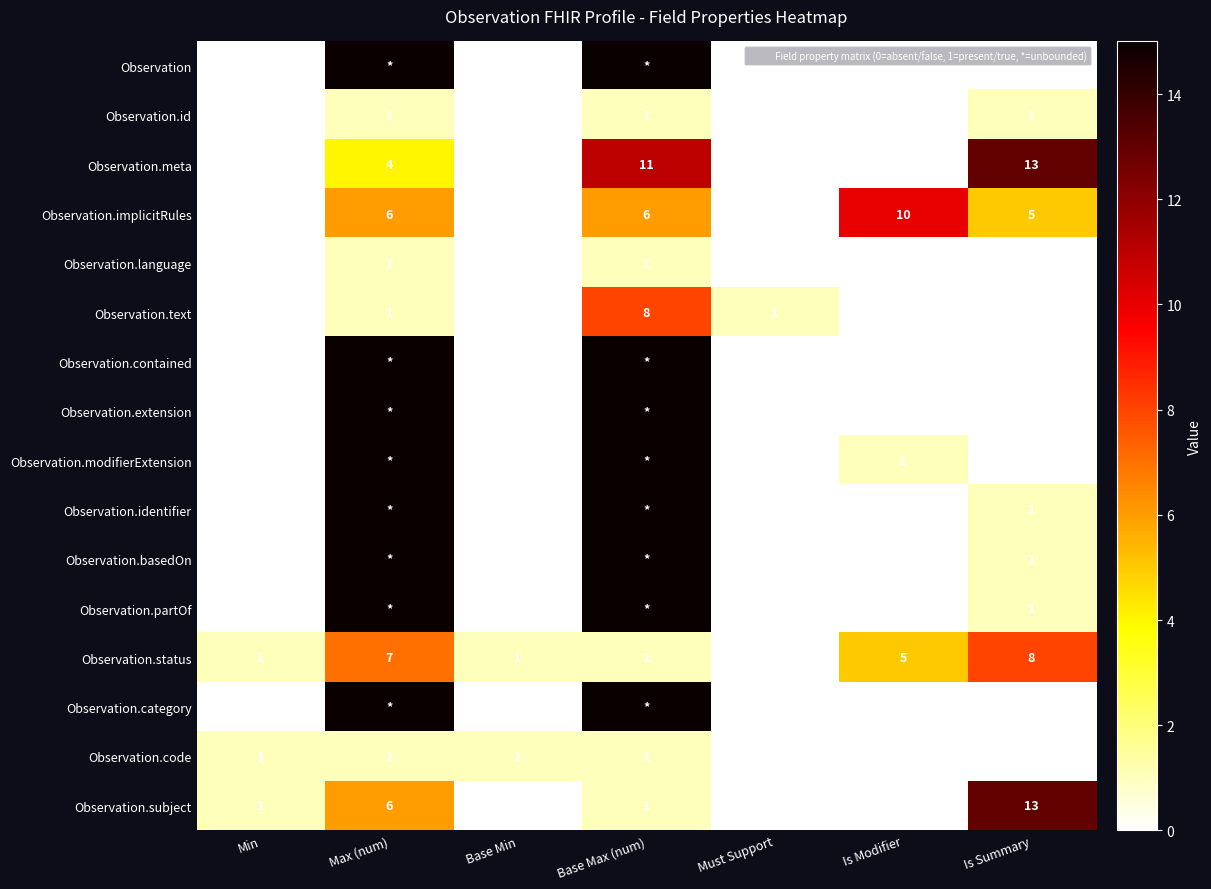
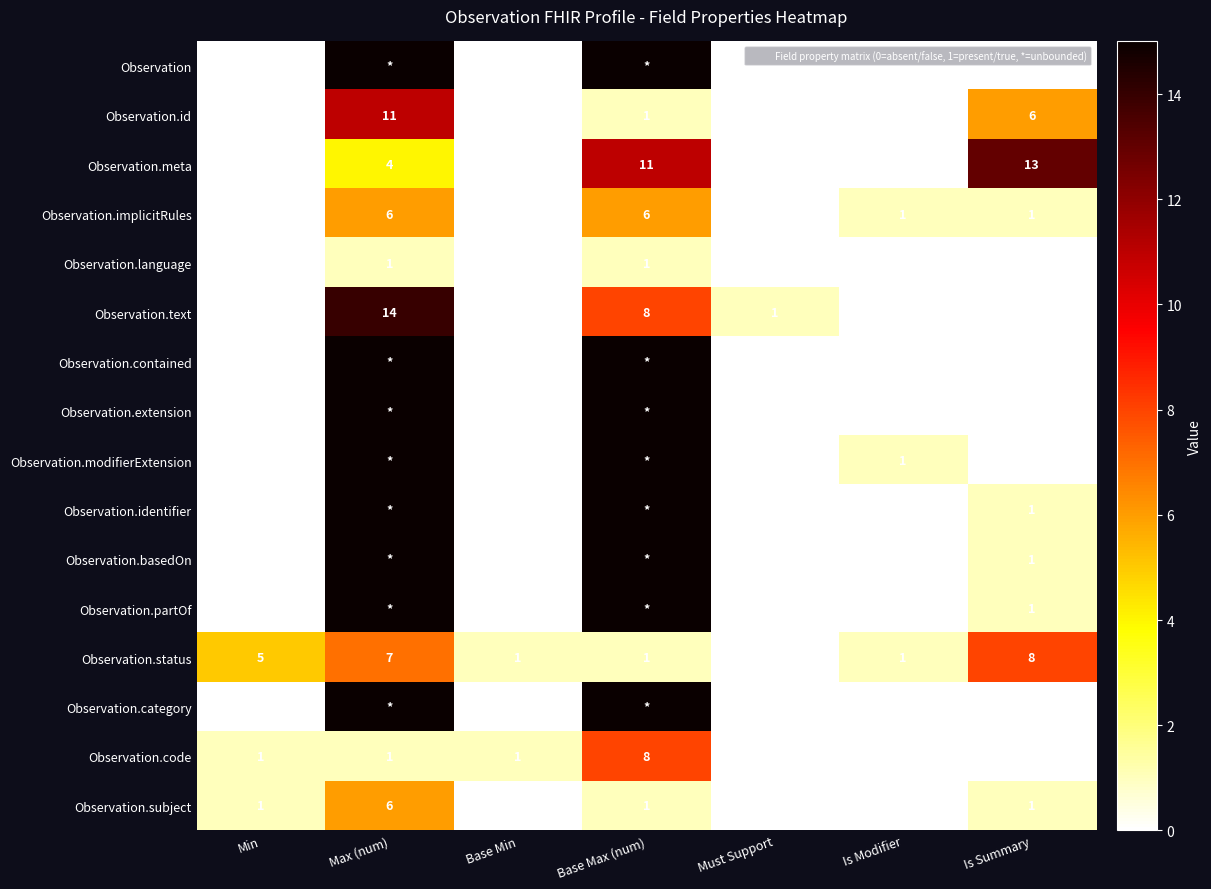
  {
    "Observation.id": {
-     "Max (num)": 1,
+     "Max (num)": 11,
      "Base Max (num)": 1,
-     "Is Summary": 1
+     "Is Summary": 6
    },
    "Observation.meta": {
      "Max (num)": 4,
      "Base Max (num)": 11,
      "Is Summary": 13
    },
    "Observation.implicitRules": {
      "Max (num)": 6,
      "Base Max (num)": 6,
-     "Is Modifier": 10,
-     "Is Summary": 5
+     "Is Modifier": 1,
+     "Is Summary": 1
    },
    "Observation.language": {
      "Max (num)": 1,
      "Base Max (num)": 1
    },
    "Observation.text": {
-     "Max (num)": 1,
+     "Max (num)": 14,
      "Base Max (num)": 8,
      "Must Support": 1
    },
    "Observation.modifierExtension": {
      "Is Modifier": 1
    },
    "Observation.identifier": {
      "Is Summary": 1
    },
    "Observation.basedOn": {
      "Is Summary": 1
    },
    "Observation.partOf": {
      "Is Summary": 1
    },
    "Observation.status": {
-     "Min": 1,
+     "Min": 5,
      "Max (num)": 7,
      "Base Min": 1,
      "Base Max (num)": 1,
-     "Is Modifier": 5,
+     "Is Modifier": 1,
      "Is Summary": 8
    },
    "Observation.code": {
      "Min": 1,
      "Max (num)": 1,
      "Base Min": 1,
-     "Base Max (num)": 1
+     "Base Max (num)": 8
    },
    "Observation.subject": {
      "Min": 1,
      "Max (num)": 6,
      "Base Max (num)": 1,
-     "Is Summary": 13
+     "Is Summary": 1
    }
  }
